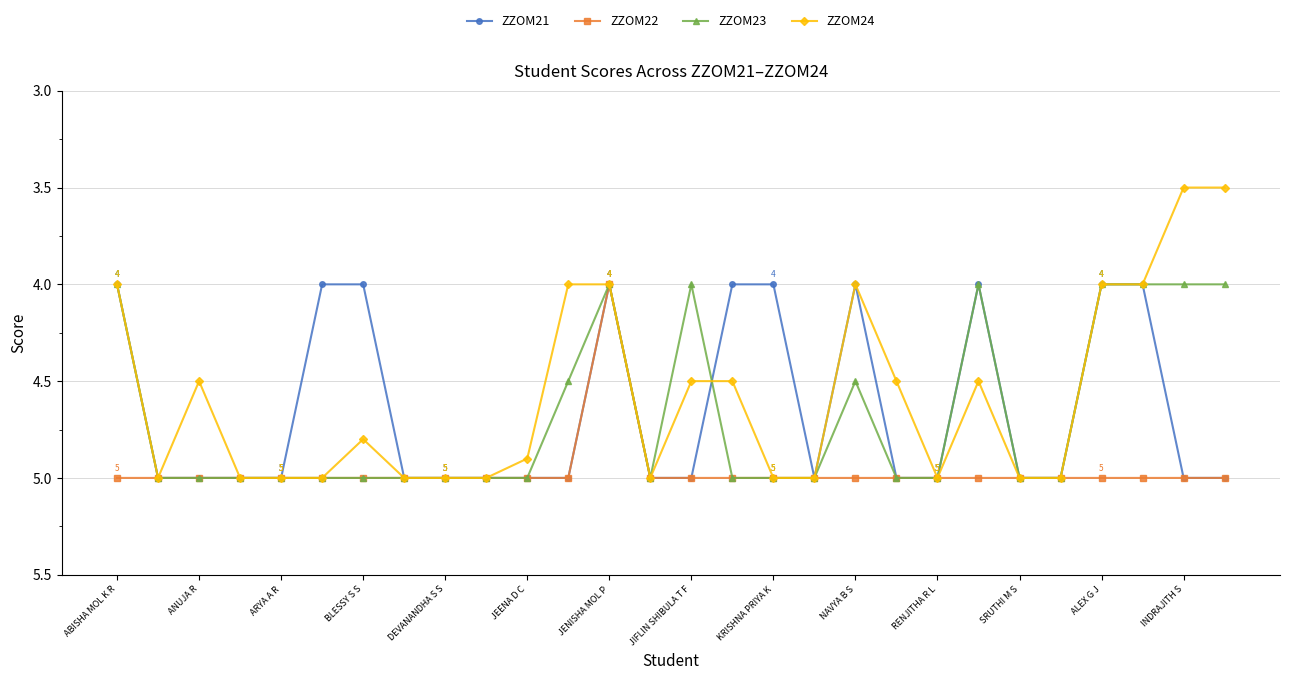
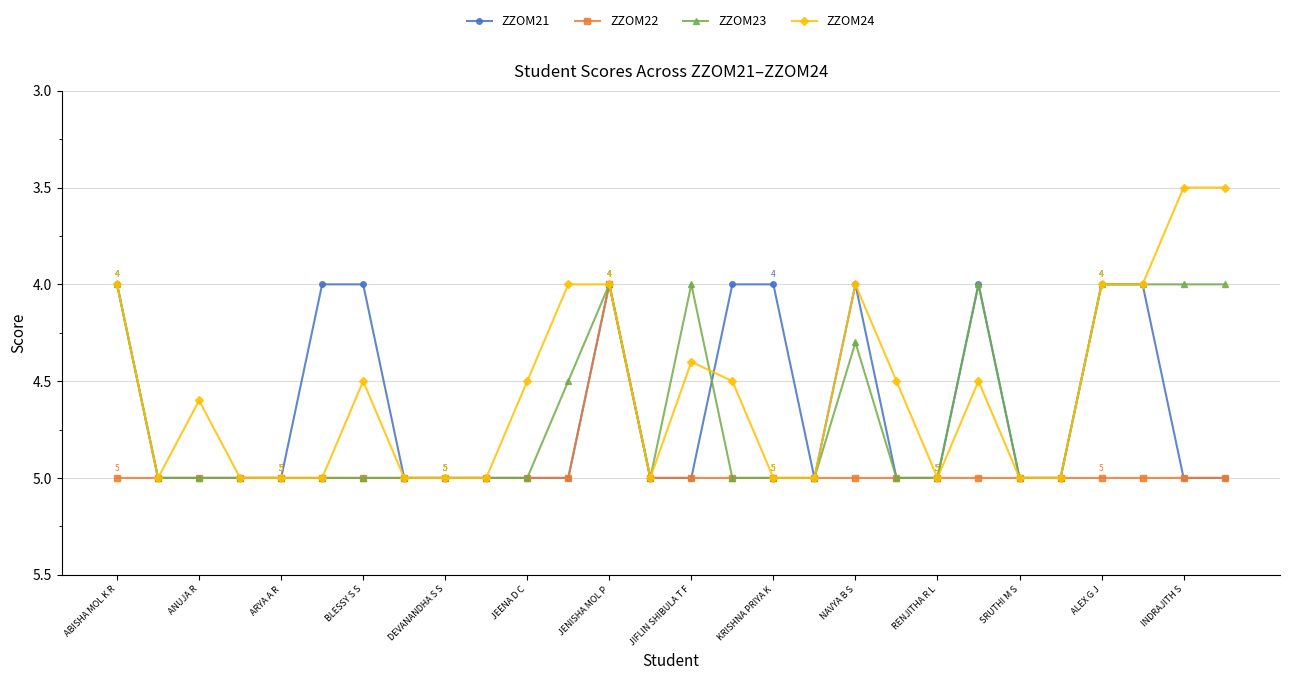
  {
    "ZZOM21": {
      "KRISHNA PRIYA K": 4
    },
    "ZZOM22": {
      "ABISHA MOL K R": 5,
      "ALEX G J": 5
    },
    "ZZOM23": {
      "JIFLIN SHIBULA T F": 4.0,
-     "NAVYA B S": 4.5,
+     "NAVYA B S": 4.3,
      "INDRAJITH S": 4.0
    },
    "ZZOM24": {
-     "ANUJA R": 4.5,
-     "BLESSY S S": 4.8,
-     "JEENA D C": 4.9,
-     "JIFLIN SHIBULA T F": 4.5,
+     "ANUJA R": 4.6,
+     "BLESSY S S": 4.5,
+     "JEENA D C": 4.5,
+     "JIFLIN SHIBULA T F": 4.4,
      "INDRAJITH S": 3.5
    }
  }
